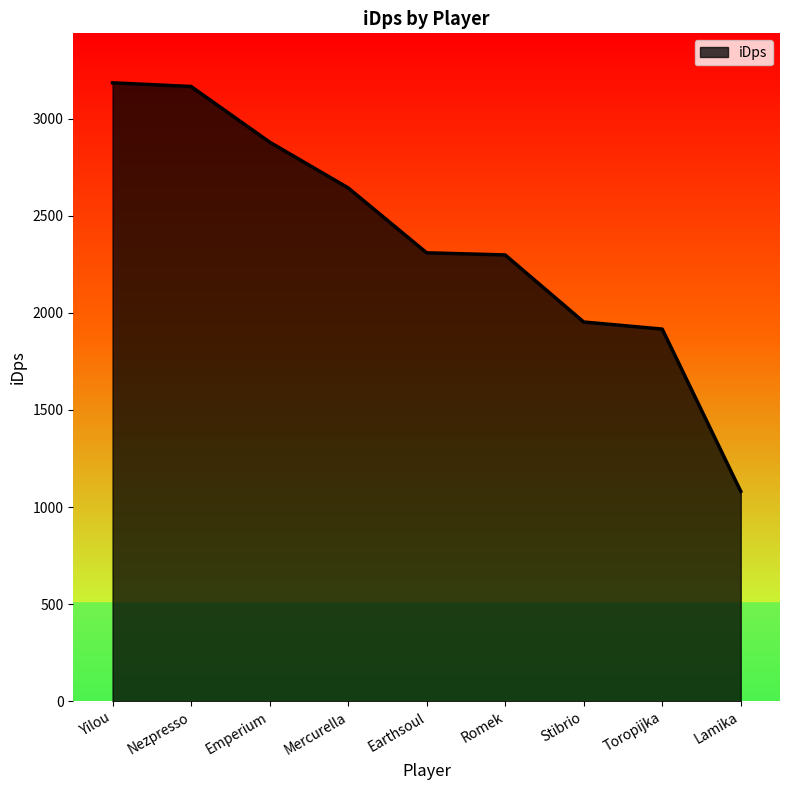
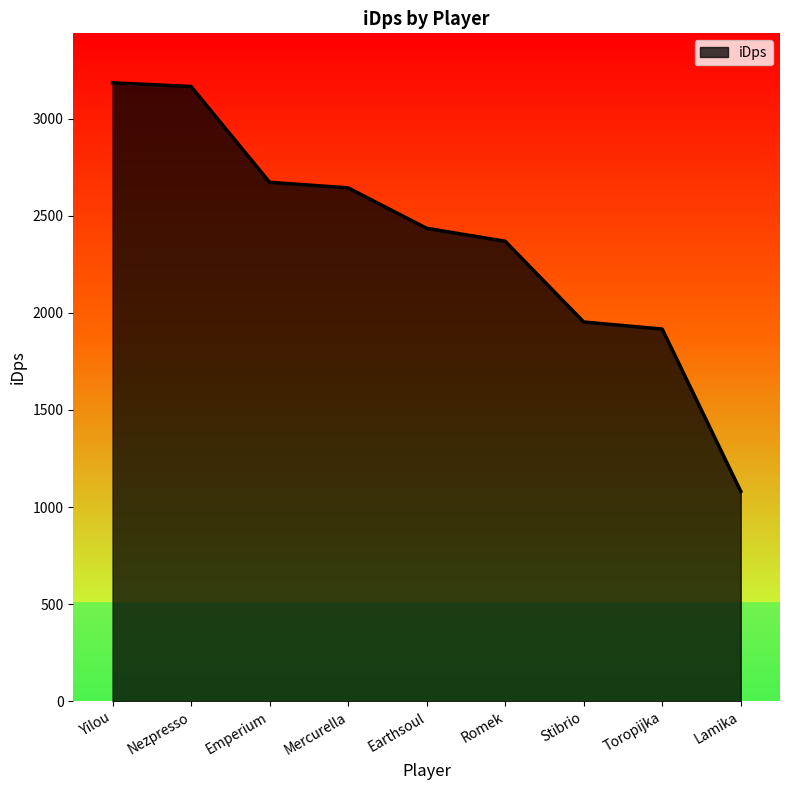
  {
    "Yilou": 3180,
    "Nezpresso": 3170,
-   "Emperium": 2880,
+   "Emperium": 2670,
    "Mercurella": 2640,
-   "Earthsoul": 2310,
-   "Romek": 2300,
+   "Earthsoul": 2440,
+   "Romek": 2370,
    "Stibrio": 1950,
    "Toropijka": 1920,
    "Lamika": 1080
  }
